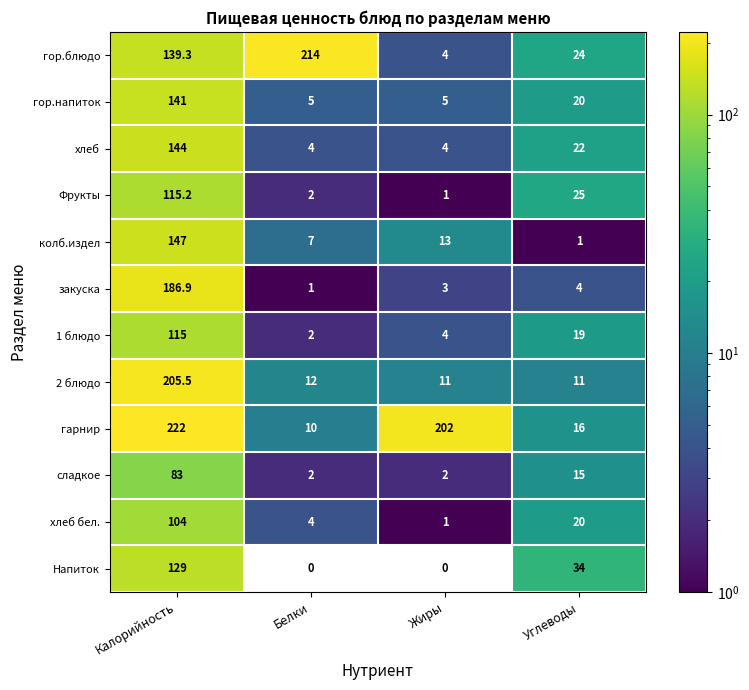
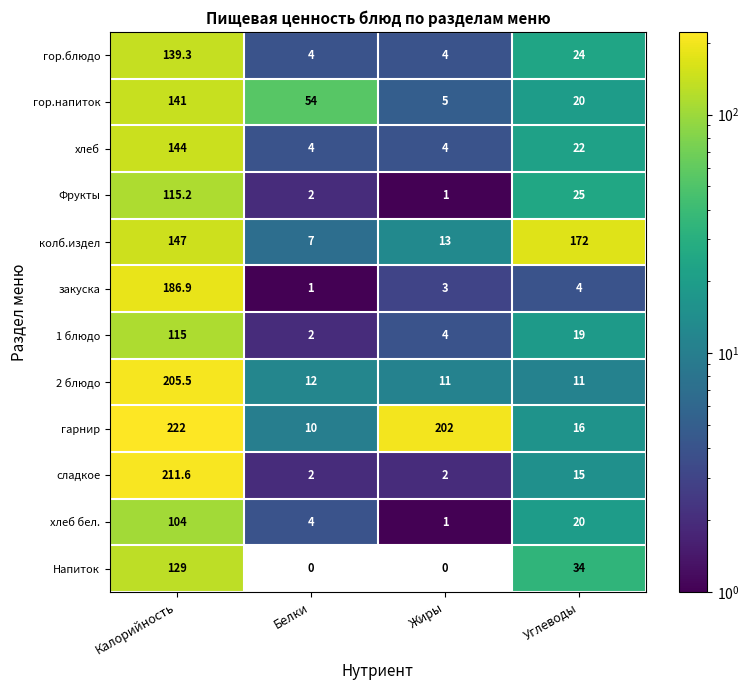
  {
    "гор.блюдо": {
      "Калорийность": 139.3,
-     "Белки": 214,
+     "Белки": 4,
      "Жиры": 4,
      "Углеводы": 24
    },
    "гор.напиток": {
      "Калорийность": 141,
-     "Белки": 5,
+     "Белки": 54,
      "Жиры": 5,
      "Углеводы": 20
    },
    "хлеб": {
      "Калорийность": 144,
      "Белки": 4,
      "Жиры": 4,
      "Углеводы": 22
    },
    "Фрукты": {
      "Калорийность": 115.2,
      "Белки": 2,
      "Жиры": 1,
      "Углеводы": 25
    },
    "колб.издел": {
      "Калорийность": 147,
      "Белки": 7,
      "Жиры": 13,
-     "Углеводы": 1
+     "Углеводы": 172
    },
    "закуска": {
      "Калорийность": 186.9,
      "Белки": 1,
      "Жиры": 3,
      "Углеводы": 4
    },
    "1 блюдо": {
      "Калорийность": 115,
      "Белки": 2,
      "Жиры": 4,
      "Углеводы": 19
    },
    "2 блюдо": {
      "Калорийность": 205.5,
      "Белки": 12,
      "Жиры": 11,
      "Углеводы": 11
    },
    "гарнир": {
      "Калорийность": 222,
      "Белки": 10,
      "Жиры": 202,
      "Углеводы": 16
    },
    "сладкое": {
-     "Калорийность": 83,
+     "Калорийность": 211.6,
      "Белки": 2,
      "Жиры": 2,
      "Углеводы": 15
    },
    "хлеб бел.": {
      "Калорийность": 104,
      "Белки": 4,
      "Жиры": 1,
      "Углеводы": 20
    },
    "Напиток": {
      "Калорийность": 129,
      "Белки": 0,
      "Жиры": 0,
      "Углеводы": 34
    }
  }
